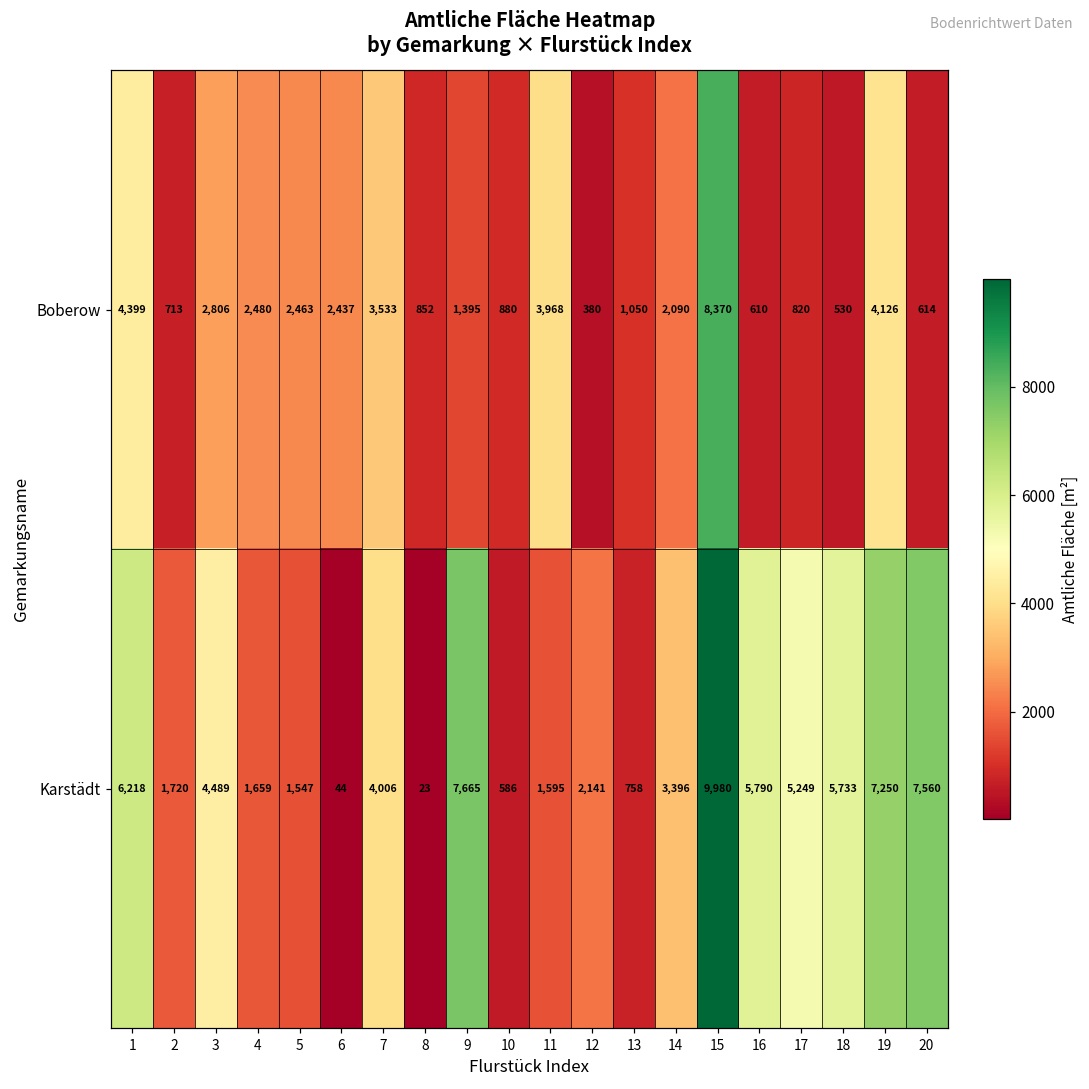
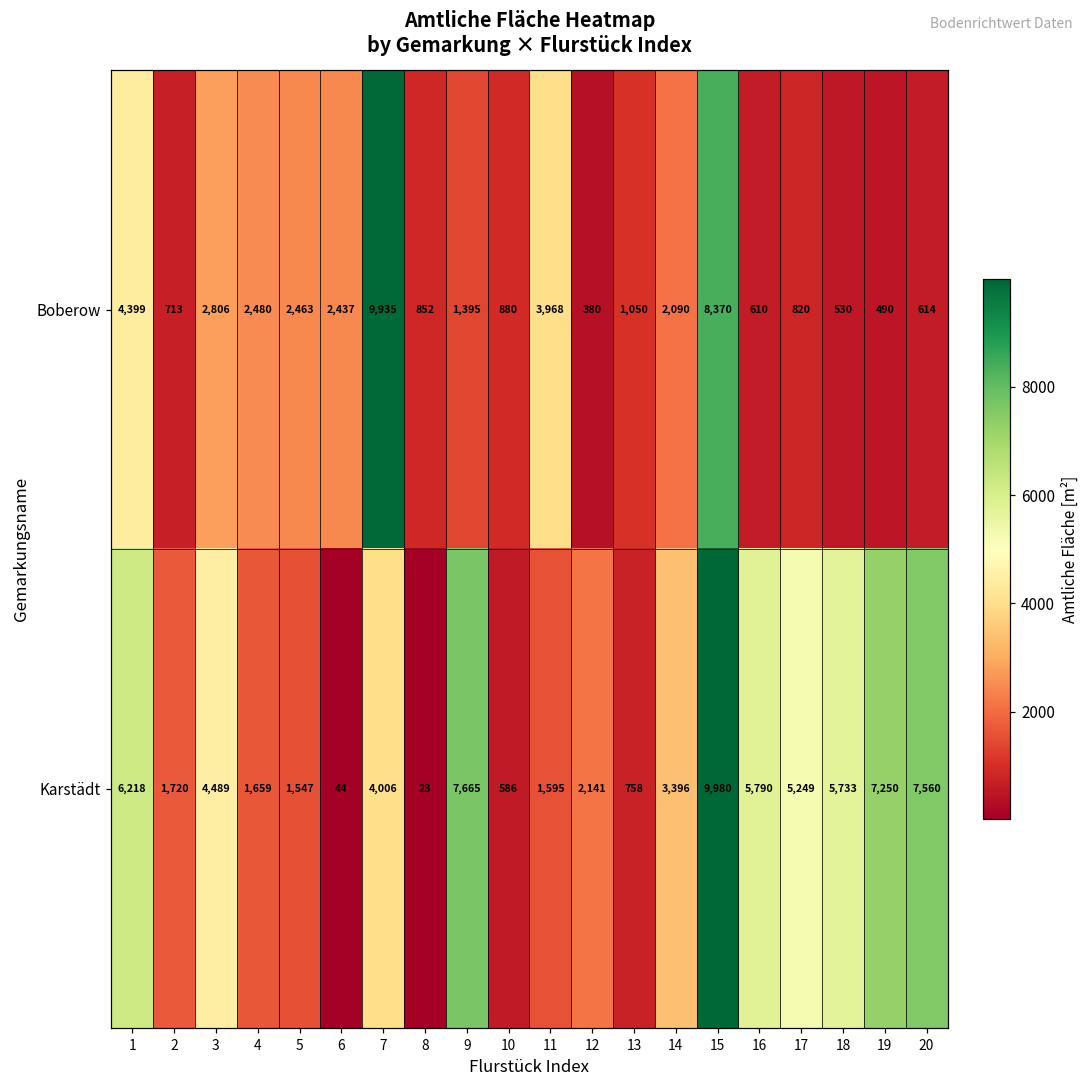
  {
    "Boberow": {
      "1": "4,399",
      "2": "713",
      "3": "2,806",
      "4": "2,480",
      "5": "2,463",
      "6": "2,437",
-     "7": "3,533",
+     "7": "9,935",
      "8": "852",
      "9": "1,395",
      "10": "880",
      "11": "3,968",
      "12": "380",
      "13": "1,050",
      "14": "2,090",
      "15": "8,370",
      "16": "610",
      "17": "820",
      "18": "530",
-     "19": "4,126",
+     "19": "490",
      "20": "614"
    },
    "Karstädt": {
      "1": "6,218",
      "2": "1,720",
      "3": "4,489",
      "4": "1,659",
      "5": "1,547",
      "6": "44",
      "7": "4,006",
      "8": "23",
      "9": "7,665",
      "10": "586",
      "11": "1,595",
      "12": "2,141",
      "13": "758",
      "14": "3,396",
      "15": "9,980",
      "16": "5,790",
      "17": "5,249",
      "18": "5,733",
      "19": "7,250",
      "20": "7,560"
    }
  }
